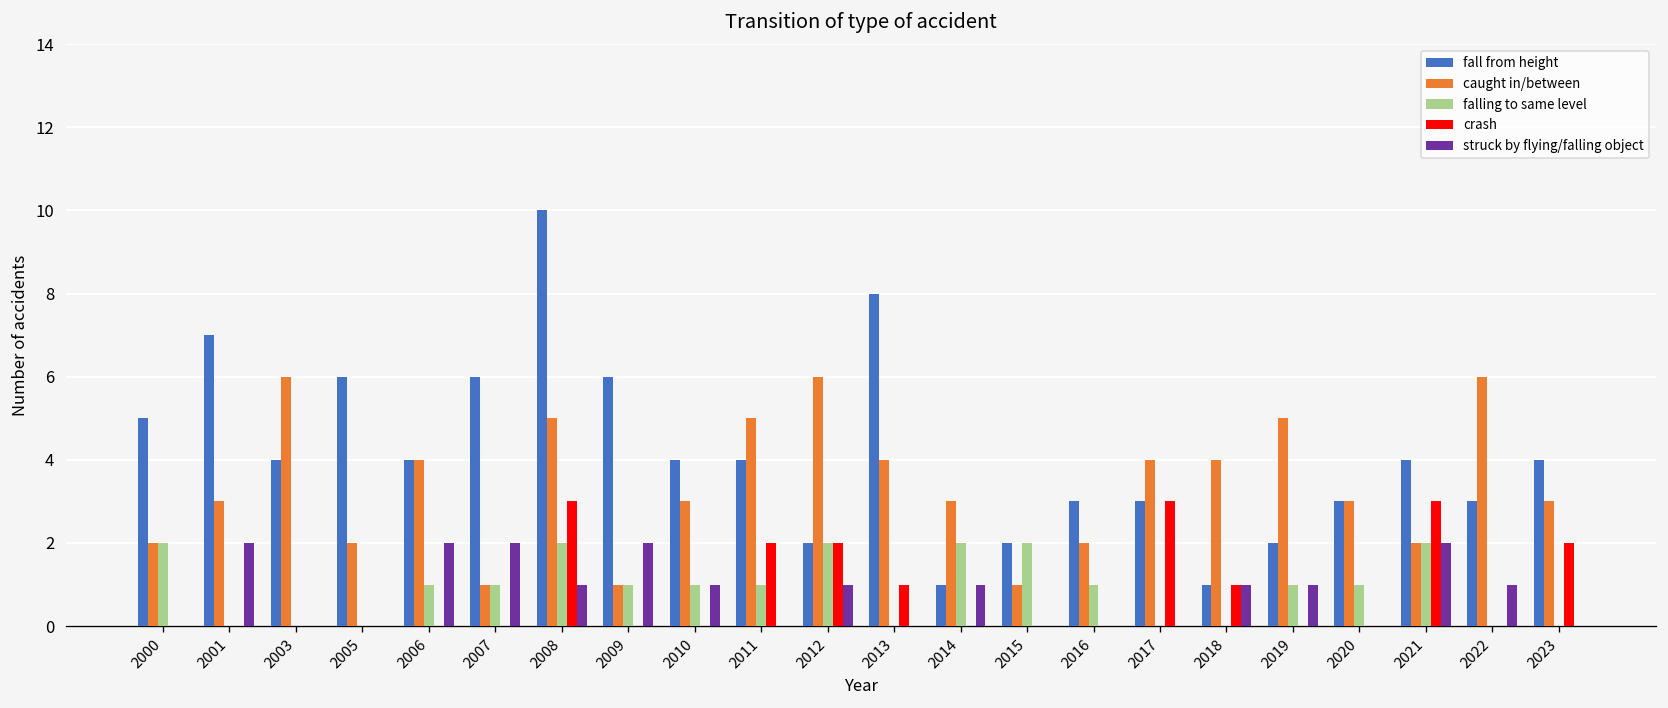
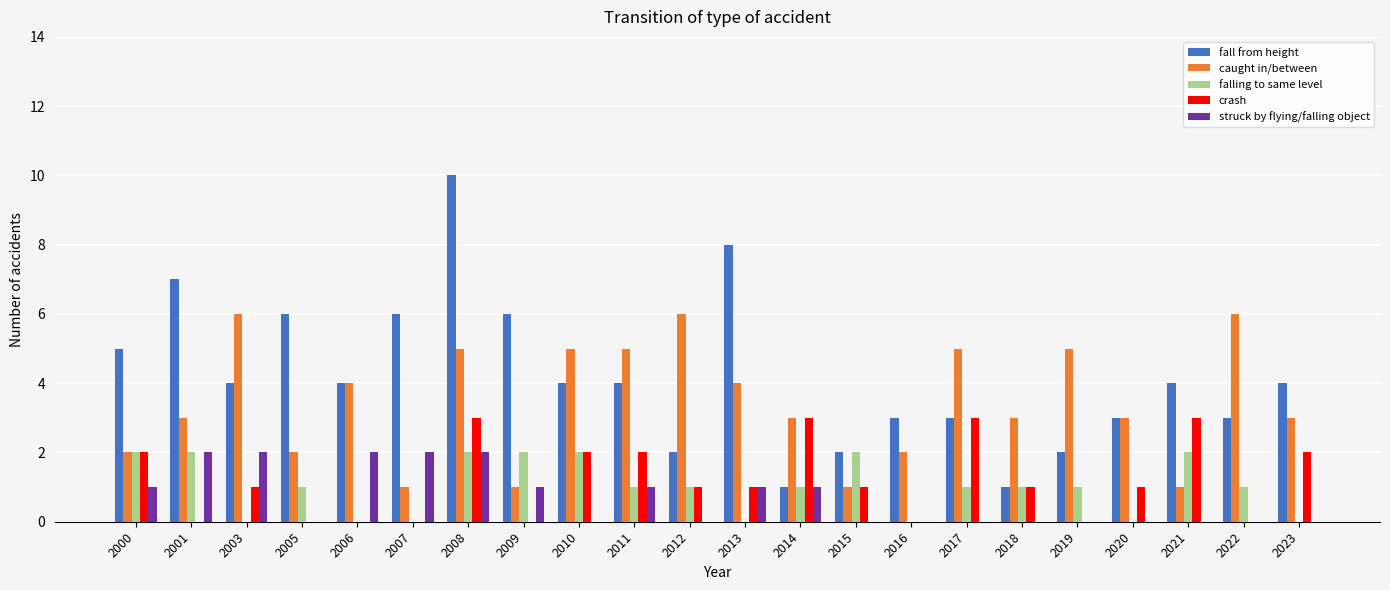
  {
    "fall from height": {
      "2000": 5,
      "2001": 7,
      "2003": 4,
      "2005": 6,
      "2006": 4,
      "2007": 6,
      "2008": 10,
      "2009": 6,
      "2010": 4,
      "2011": 4,
      "2012": 2,
      "2013": 8,
      "2014": 1,
      "2015": 2,
      "2016": 3,
      "2017": 3,
      "2018": 1,
      "2019": 2,
      "2020": 3,
      "2021": 4,
      "2022": 3,
      "2023": 4
    },
    "caught in/between": {
      "2000": 2,
      "2001": 3,
      "2003": 6,
      "2005": 2,
      "2006": 4,
      "2007": 1,
      "2008": 5,
      "2009": 1,
-     "2010": 3,
+     "2010": 5,
      "2011": 5,
      "2012": 6,
      "2013": 4,
      "2014": 3,
      "2015": 1,
      "2016": 2,
-     "2017": 4,
-     "2018": 4,
+     "2017": 5,
+     "2018": 3,
      "2019": 5,
      "2020": 3,
-     "2021": 2,
+     "2021": 1,
      "2022": 6,
      "2023": 3
    },
    "falling to same level": {
      "2000": 2,
-     "2001": 0,
+     "2001": 2,
      "2003": 0,
-     "2005": 0,
-     "2006": 1,
-     "2007": 1,
+     "2005": 1,
+     "2006": 0,
+     "2007": 0,
      "2008": 2,
-     "2009": 1,
-     "2010": 1,
+     "2009": 2,
+     "2010": 2,
      "2011": 1,
-     "2012": 2,
+     "2012": 1,
      "2013": 0,
-     "2014": 2,
+     "2014": 1,
      "2015": 2,
-     "2016": 1,
-     "2017": 0,
-     "2018": 0,
+     "2016": 0,
+     "2017": 1,
+     "2018": 1,
      "2019": 1,
-     "2020": 1,
+     "2020": 0,
      "2021": 2,
-     "2022": 0,
+     "2022": 1,
      "2023": 0
    },
    "crash": {
-     "2000": 0,
+     "2000": 2,
      "2001": 0,
-     "2003": 0,
+     "2003": 1,
      "2005": 0,
      "2006": 0,
      "2007": 0,
      "2008": 3,
      "2009": 0,
-     "2010": 0,
+     "2010": 2,
      "2011": 2,
-     "2012": 2,
+     "2012": 1,
      "2013": 1,
-     "2014": 0,
-     "2015": 0,
+     "2014": 3,
+     "2015": 1,
      "2016": 0,
      "2017": 3,
      "2018": 1,
      "2019": 0,
-     "2020": 0,
+     "2020": 1,
      "2021": 3,
      "2022": 0,
      "2023": 2
    },
    "struck by flying/falling object": {
-     "2000": 0,
+     "2000": 1,
      "2001": 2,
-     "2003": 0,
+     "2003": 2,
      "2005": 0,
      "2006": 2,
      "2007": 2,
-     "2008": 1,
-     "2009": 2,
-     "2010": 1,
-     "2011": 0,
-     "2012": 1,
-     "2013": 0,
+     "2008": 2,
+     "2009": 1,
+     "2010": 0,
+     "2011": 1,
+     "2012": 0,
+     "2013": 1,
      "2014": 1,
      "2015": 0,
      "2016": 0,
      "2017": 0,
-     "2018": 1,
-     "2019": 1,
+     "2018": 0,
+     "2019": 0,
      "2020": 0,
-     "2021": 2,
-     "2022": 1,
+     "2021": 0,
+     "2022": 0,
      "2023": 0
    }
  }
